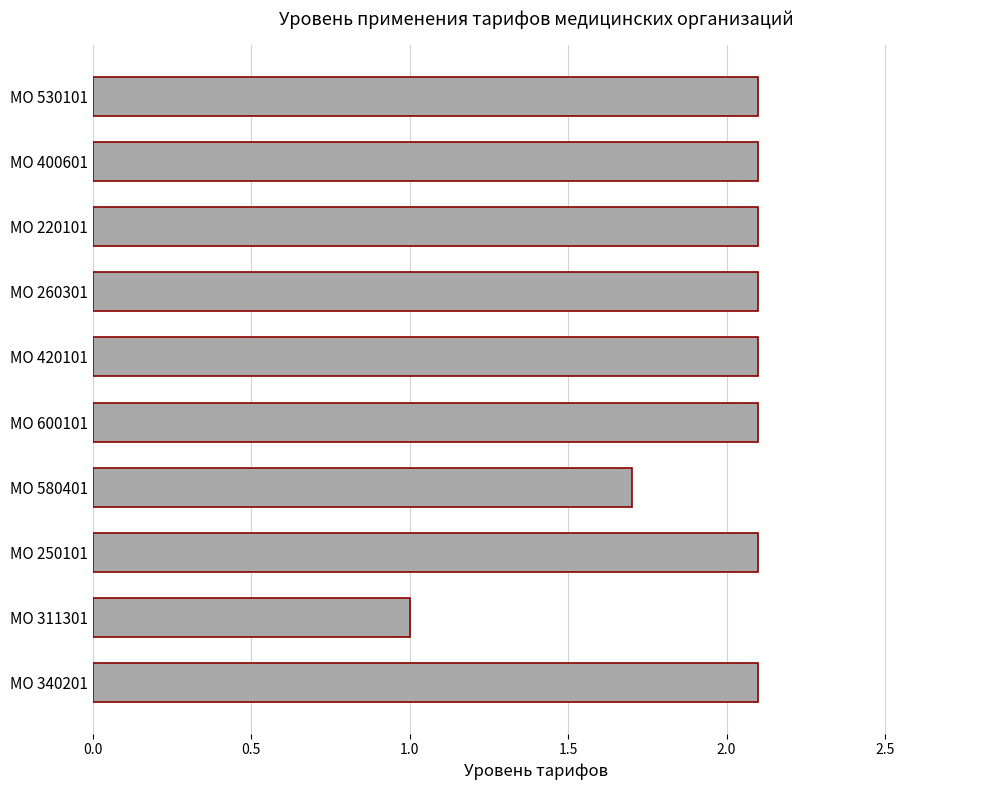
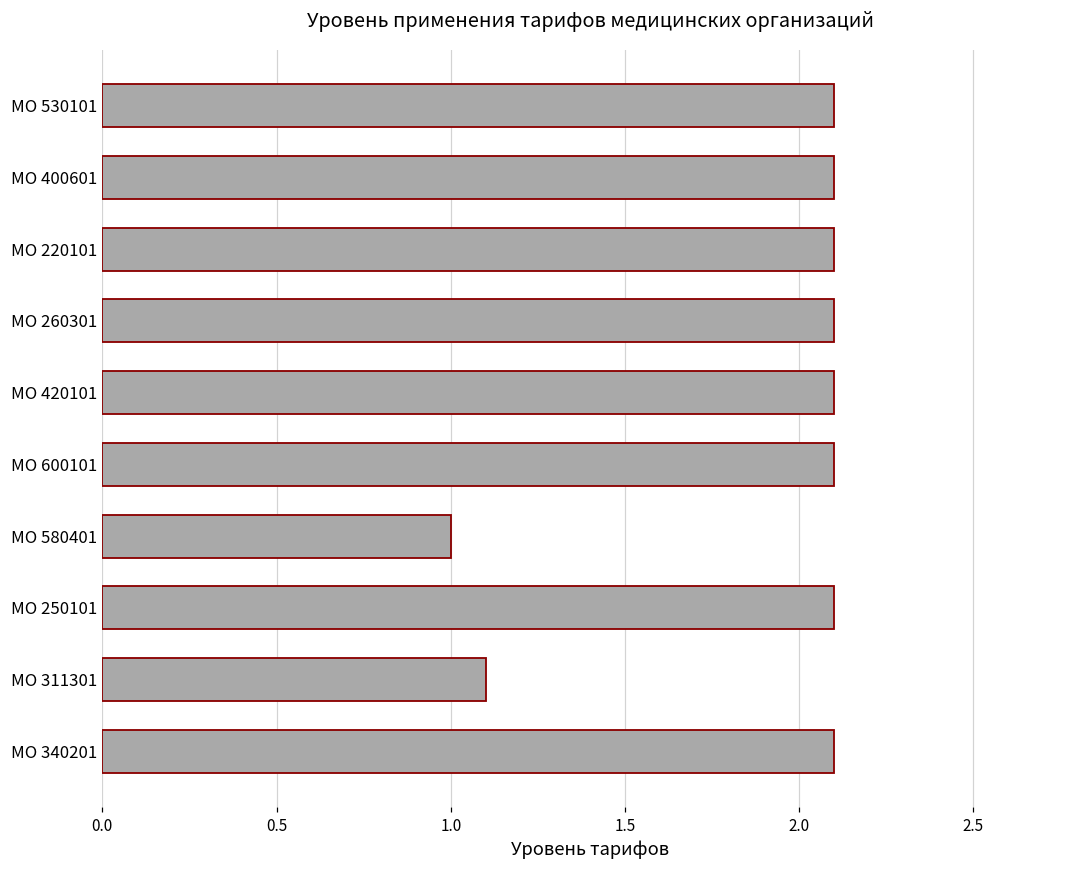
  {
    "МО 530101": 2.1,
    "МО 400601": 2.1,
    "МО 220101": 2.1,
    "МО 260301": 2.1,
    "МО 420101": 2.1,
    "МО 600101": 2.1,
-   "МО 580401": 1.7,
+   "МО 580401": 1.0,
    "МО 250101": 2.1,
-   "МО 311301": 1.0,
+   "МО 311301": 1.1,
    "МО 340201": 2.1
  }
